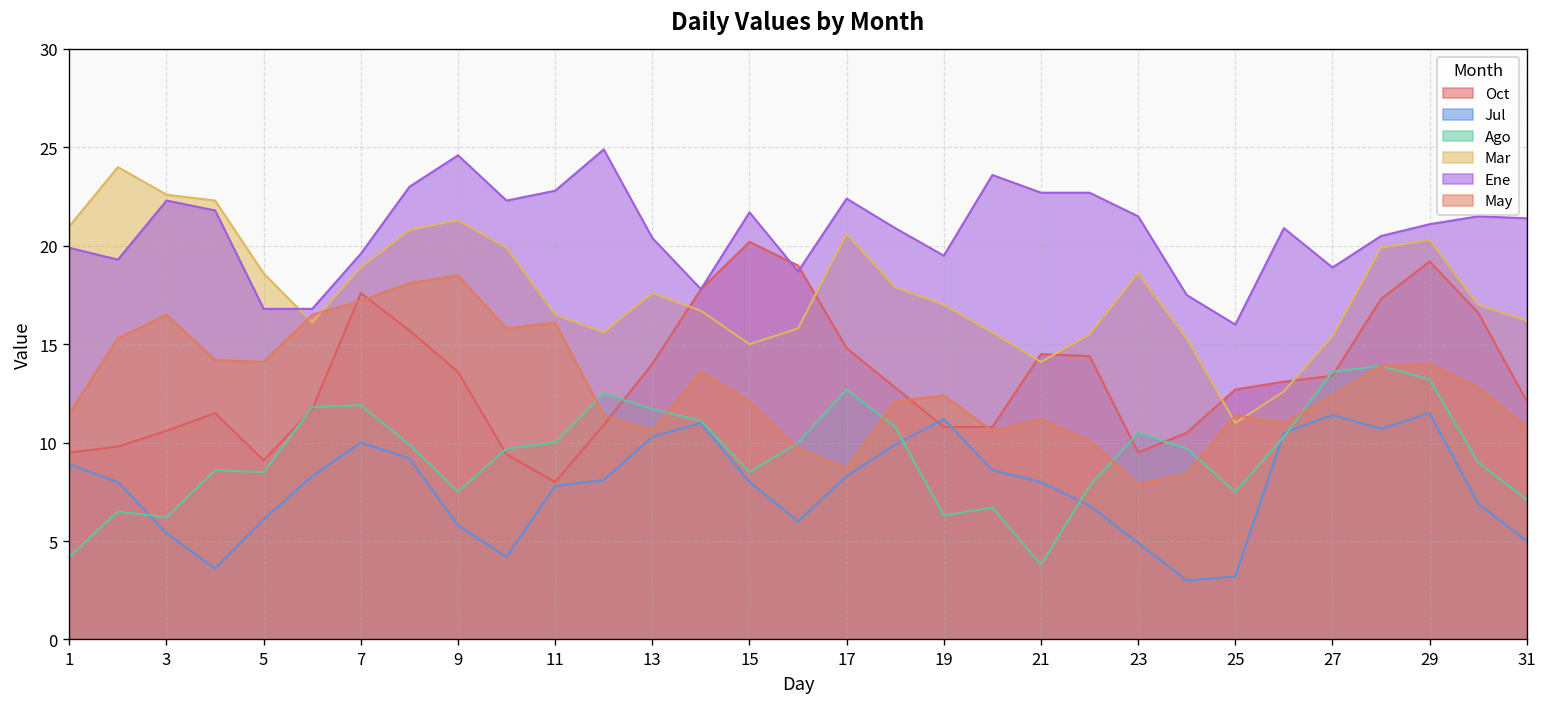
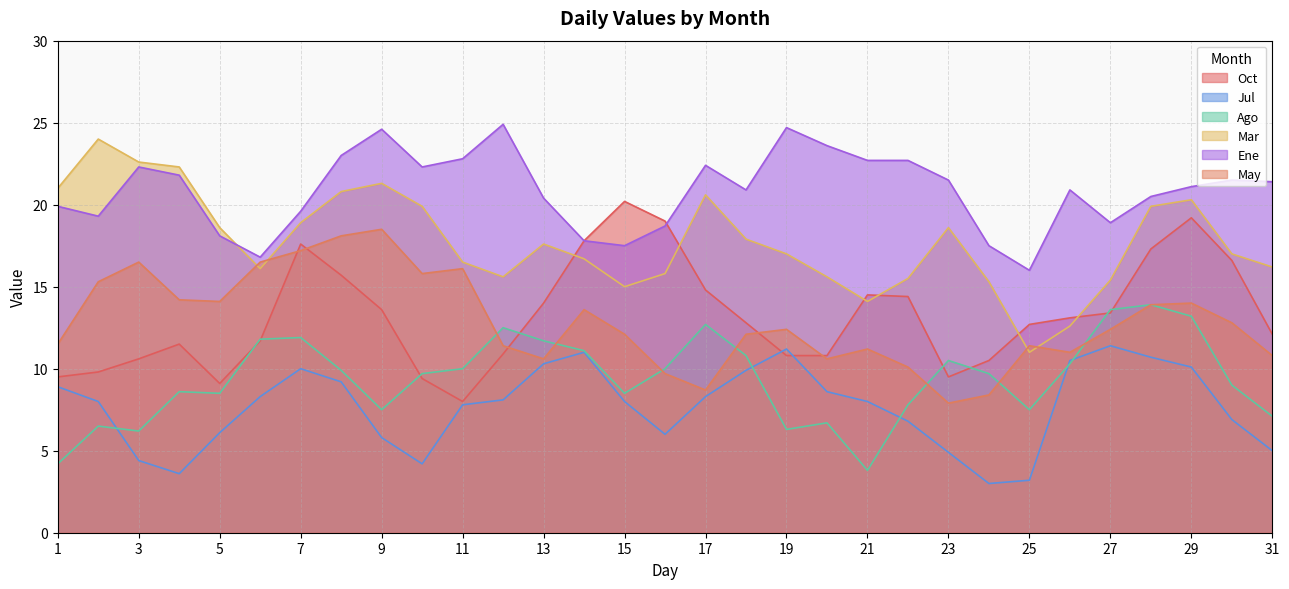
  {
    "Jul": {
      "1": 8.9,
-     "3": 5.4,
+     "3": 4.4,
      "5": 6.1,
      "7": 10.0,
      "9": 5.8,
      "11": 7.8,
      "13": 10.3,
      "15": 8.0,
      "17": 8.3,
      "19": 11.2,
      "21": 8.0,
      "23": 4.9,
      "25": 3.2,
      "27": 11.4,
-     "29": 11.5,
+     "29": 10.1,
      "31": 5.0
    },
    "Ago": {
      "1": 4.2,
      "3": 6.2,
      "5": 8.5,
      "7": 11.9,
      "9": 7.5,
      "11": 10.0,
      "13": 11.7,
      "15": 8.5,
      "17": 12.7,
      "19": 6.3,
      "21": 3.8,
      "23": 10.5,
      "25": 7.5,
      "27": 13.6,
      "29": 13.2,
      "31": 7.1
    },
    "Ene": {
      "1": 19.9,
      "3": 22.3,
-     "5": 16.8,
+     "5": 18.1,
      "7": 19.6,
      "9": 24.6,
      "11": 22.8,
      "13": 20.4,
-     "15": 21.7,
+     "15": 17.5,
      "17": 22.4,
-     "19": 19.5,
+     "19": 24.7,
      "21": 22.7,
      "23": 21.5,
      "25": 16.0,
      "27": 18.9,
      "29": 21.1,
      "31": 21.4
    }
  }
